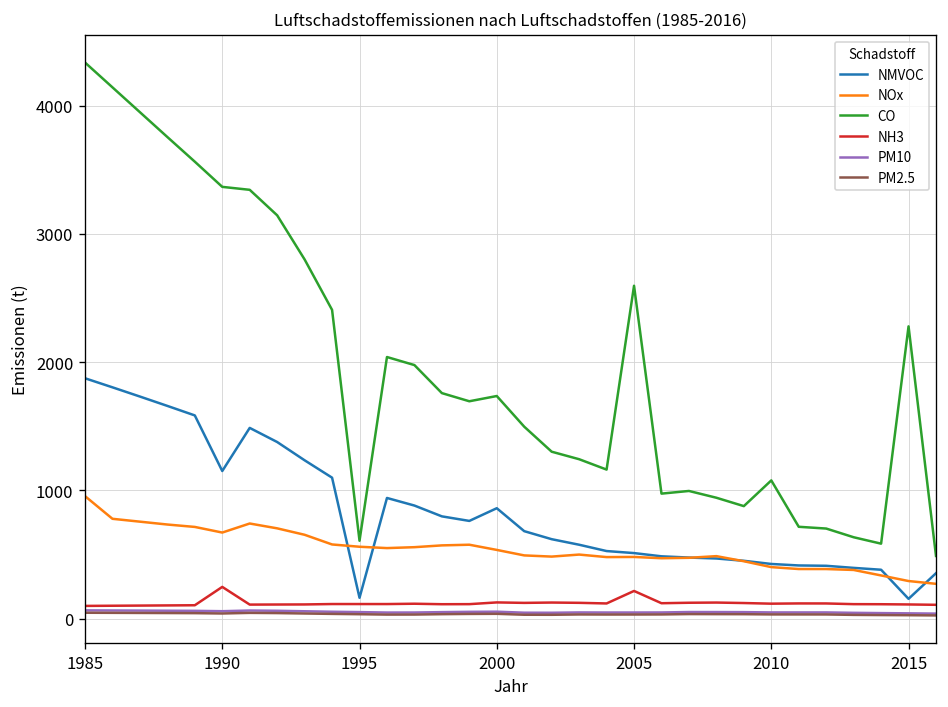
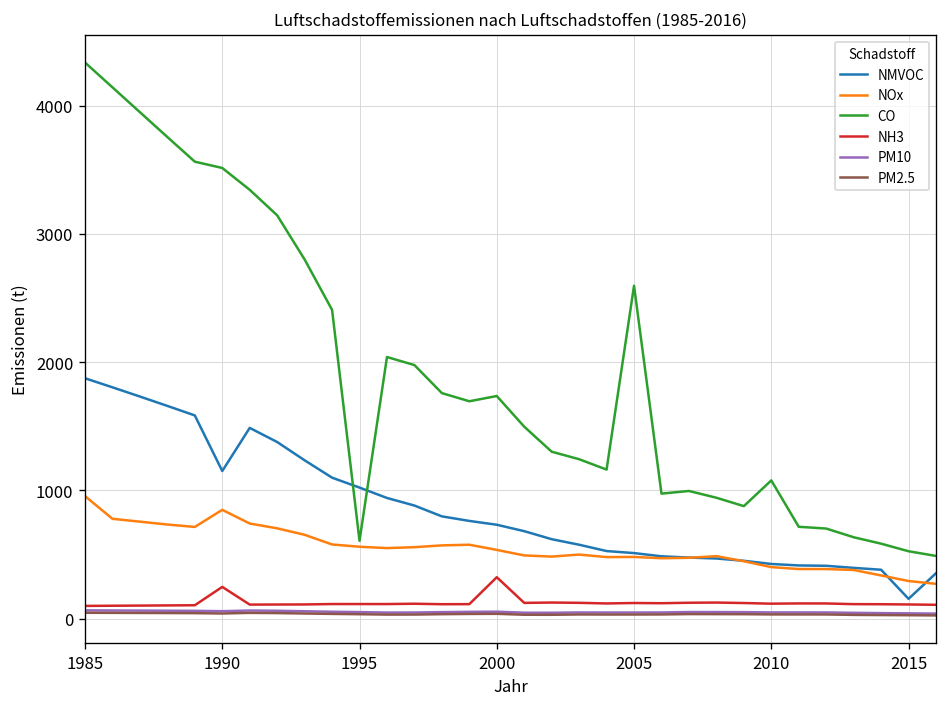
  {
    "NMVOC": {
      "1985": 1870,
      "1990": 1150,
-     "1995": 160,
-     "2000": 860,
+     "1995": 1020,
+     "2000": 730,
      "2005": 510,
      "2010": 430,
      "2015": 150
    },
    "NOx": {
      "1985": 960,
-     "1990": 670,
+     "1990": 850,
      "1995": 560,
      "2000": 540,
      "2005": 480,
      "2010": 400,
      "2015": 290
    },
    "CO": {
      "1985": 4340,
-     "1990": 3370,
+     "1990": 3510,
      "1995": 610,
      "2000": 1740,
      "2005": 2600,
      "2010": 1080,
-     "2015": 2280
+     "2015": 530
    },
    "NH3": {
      "1985": 100,
      "1990": 250,
      "1995": 110,
-     "2000": 130,
-     "2005": 220,
+     "2000": 320,
+     "2005": 120,
      "2010": 120,
      "2015": 110
    }
  }
